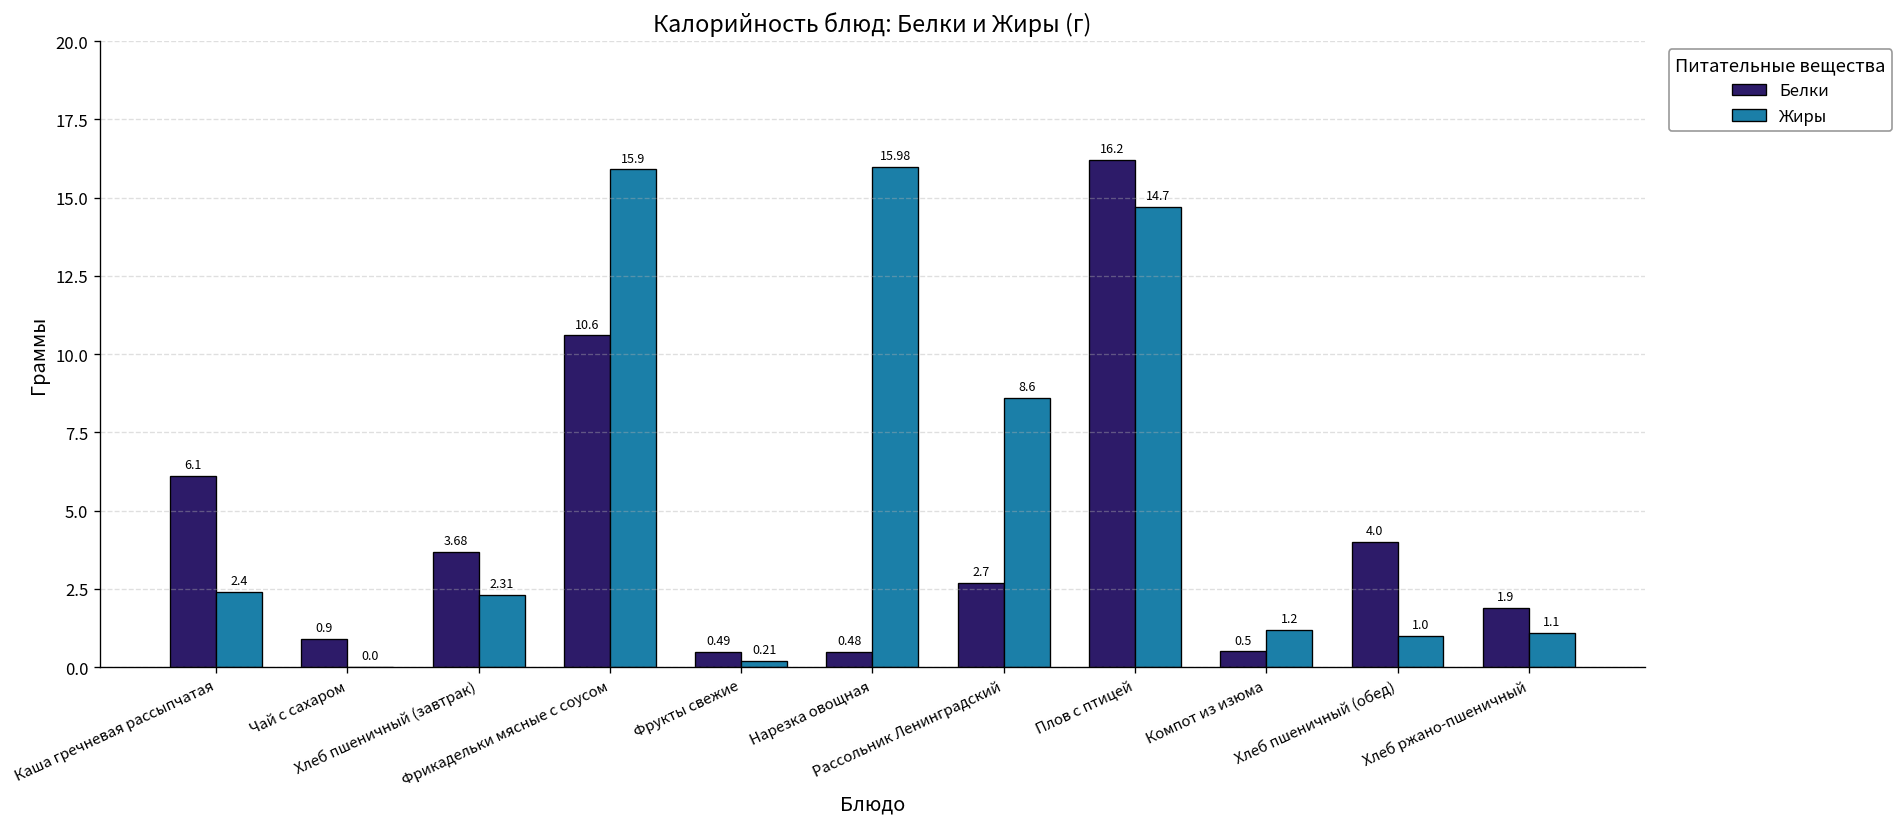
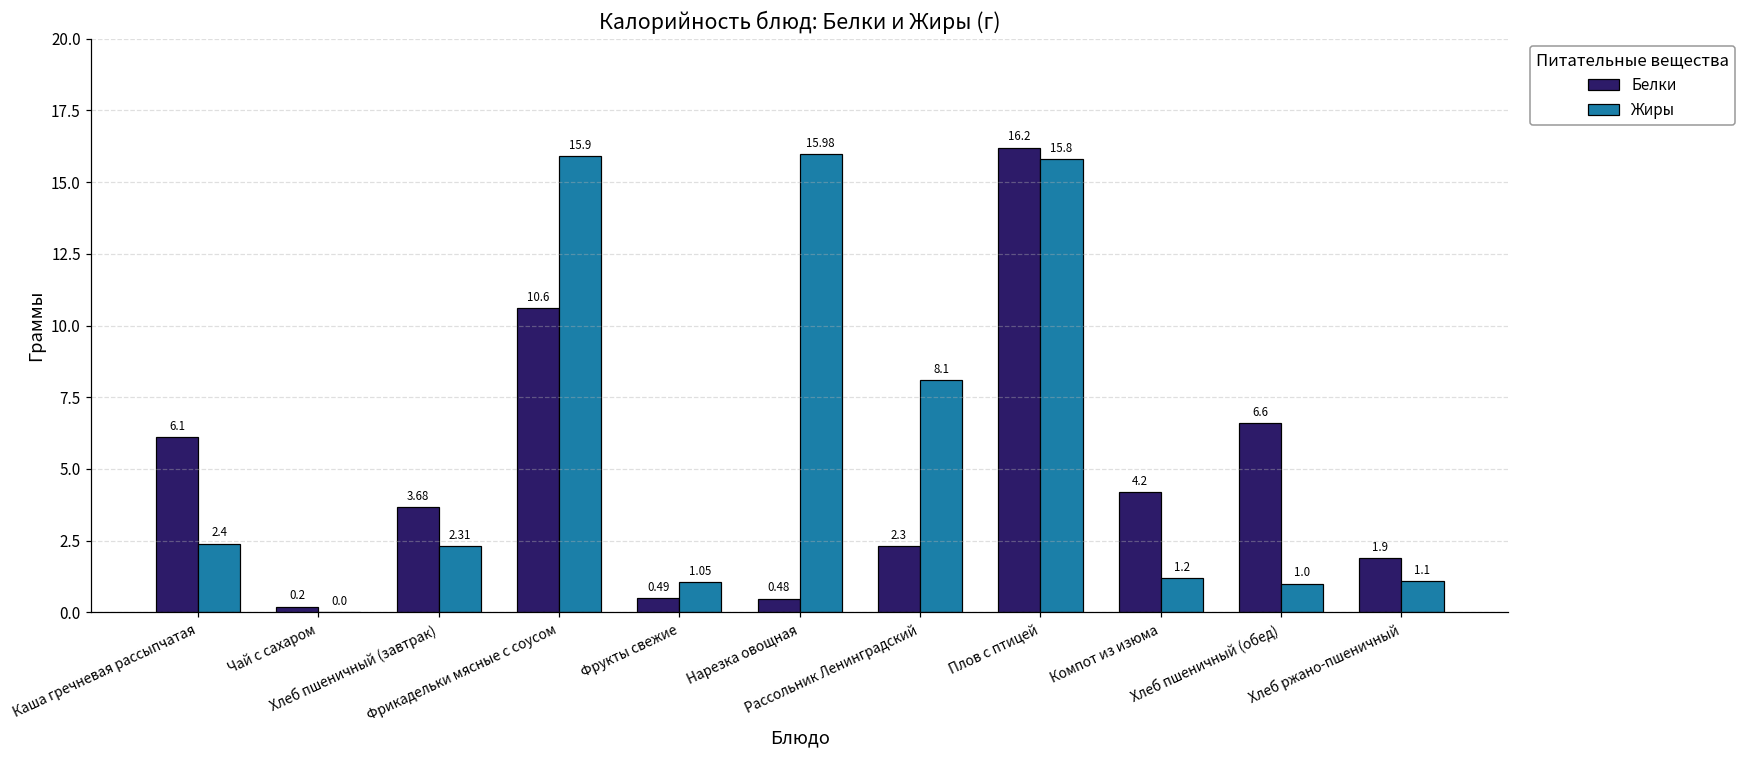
  {
    "Белки": {
      "Каша гречневая рассыпчатая": 6.1,
-     "Чай с сахаром": 0.9,
+     "Чай с сахаром": 0.2,
      "Хлеб пшеничный (завтрак)": 3.68,
      "Фрикадельки мясные с соусом": 10.6,
      "Фрукты свежие": 0.49,
      "Нарезка овощная": 0.48,
-     "Рассольник Ленинградский": 2.7,
+     "Рассольник Ленинградский": 2.3,
      "Плов с птицей": 16.2,
-     "Компот из изюма": 0.5,
-     "Хлеб пшеничный (обед)": 4.0,
+     "Компот из изюма": 4.2,
+     "Хлеб пшеничный (обед)": 6.6,
      "Хлеб ржано-пшеничный": 1.9
    },
    "Жиры": {
      "Каша гречневая рассыпчатая": 2.4,
      "Чай с сахаром": 0.0,
      "Хлеб пшеничный (завтрак)": 2.31,
      "Фрикадельки мясные с соусом": 15.9,
-     "Фрукты свежие": 0.21,
+     "Фрукты свежие": 1.05,
      "Нарезка овощная": 15.98,
-     "Рассольник Ленинградский": 8.6,
-     "Плов с птицей": 14.7,
+     "Рассольник Ленинградский": 8.1,
+     "Плов с птицей": 15.8,
      "Компот из изюма": 1.2,
      "Хлеб пшеничный (обед)": 1.0,
      "Хлеб ржано-пшеничный": 1.1
    }
  }
